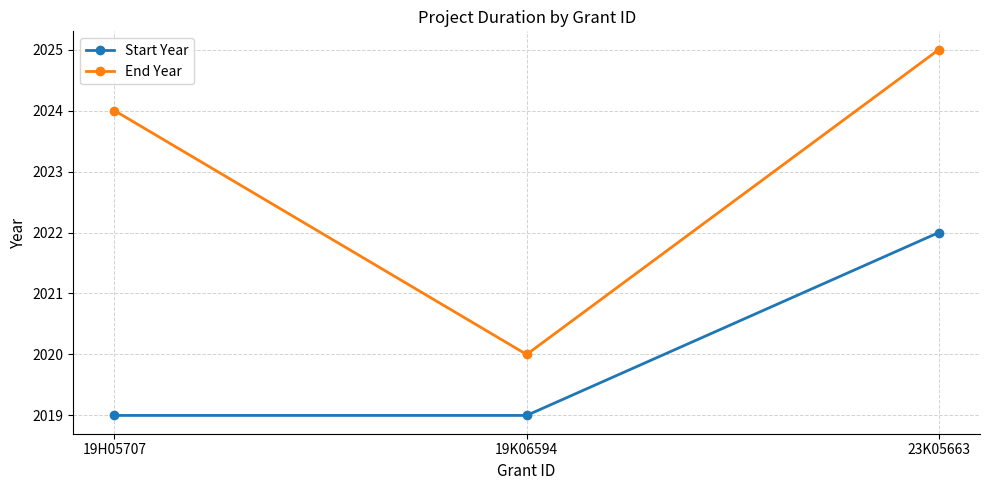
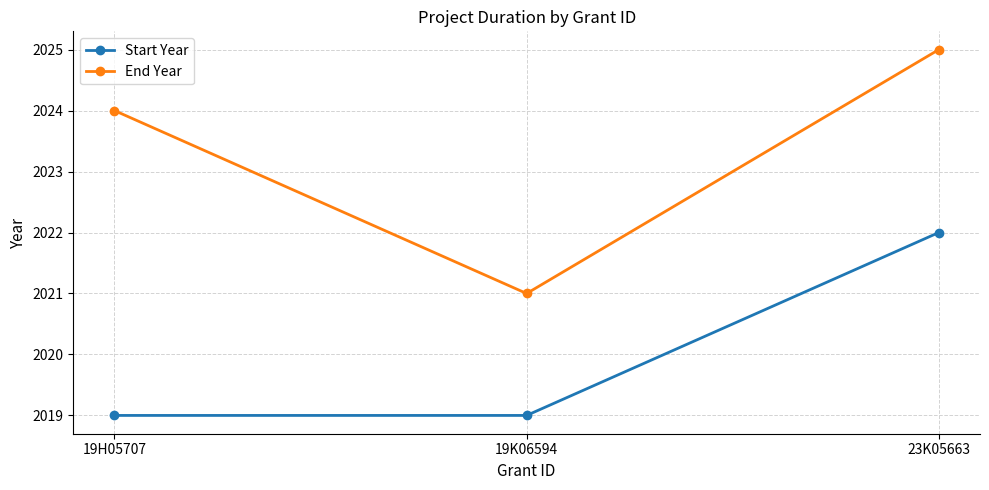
  {
    "Start Year": {
      "19H05707": 2019,
      "19K06594": 2019,
      "23K05663": 2022
    },
    "End Year": {
      "19H05707": 2024,
-     "19K06594": 2020,
+     "19K06594": 2021,
      "23K05663": 2025
    }
  }
